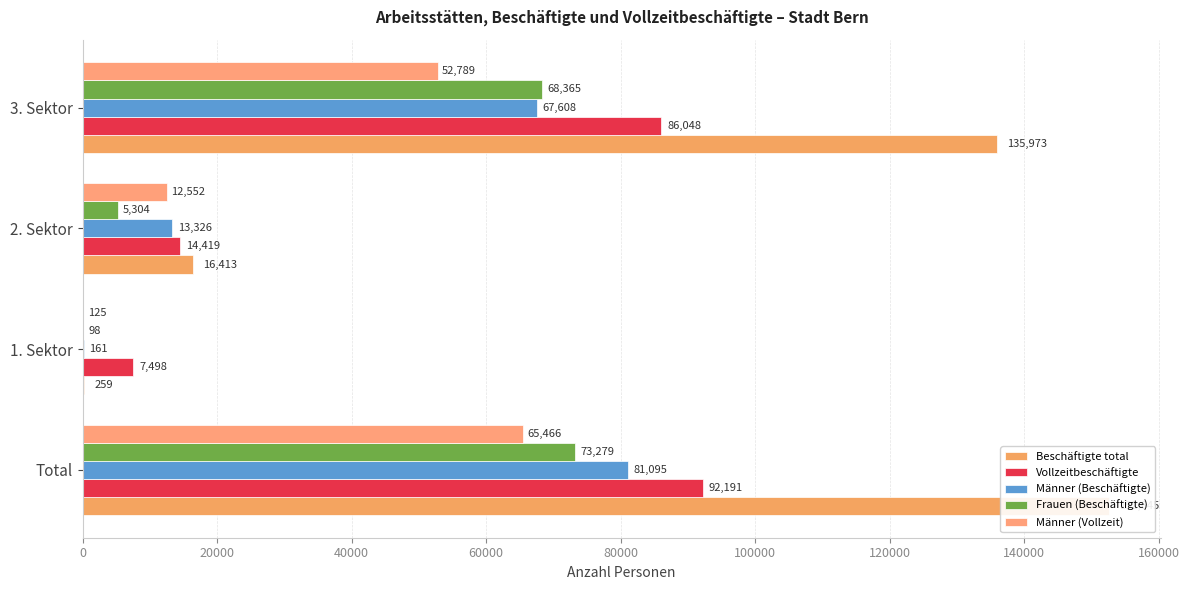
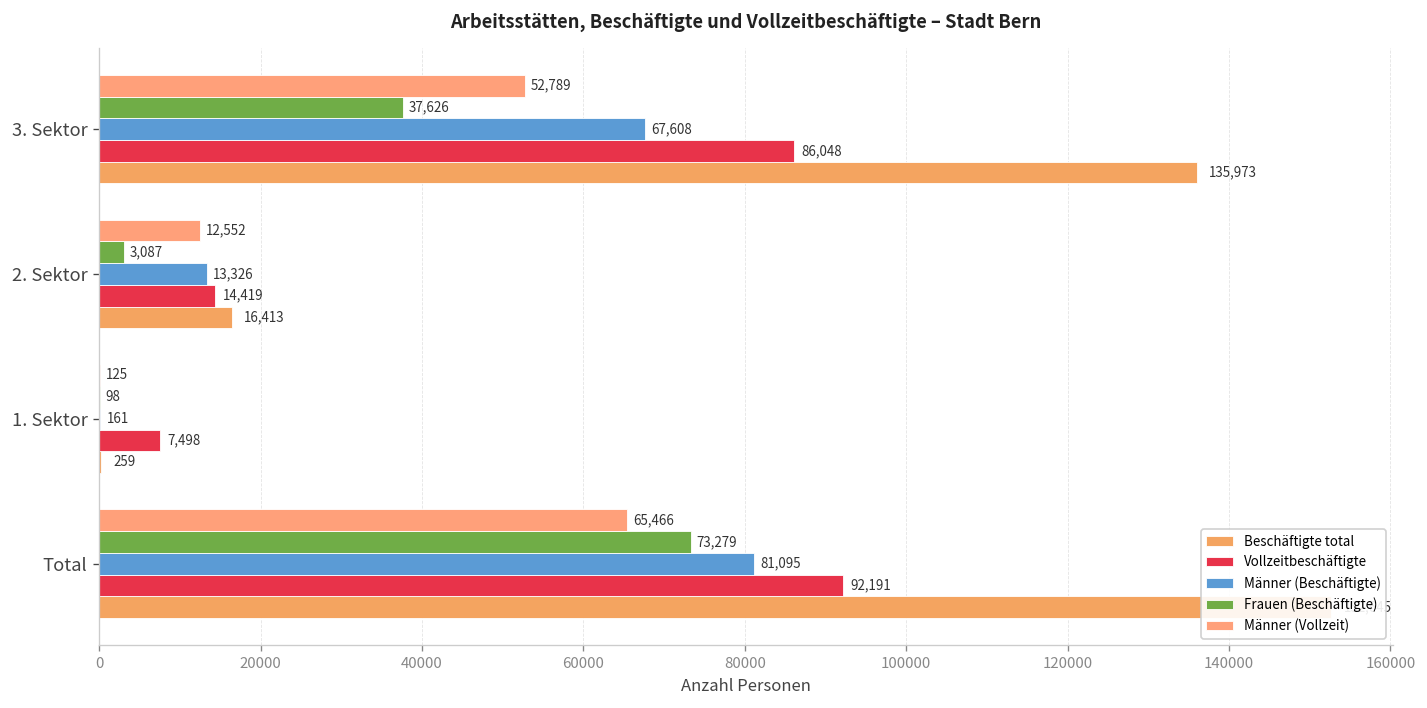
  {
    "Vollzeitbeschäftigte": {
      "3. Sektor": "86,048",
      "2. Sektor": "14,419",
      "1. Sektor": "7,498",
      "Total": "92,191"
    },
    "Männer (Beschäftigte)": {
      "3. Sektor": "67,608",
      "2. Sektor": "13,326",
      "1. Sektor": "161",
      "Total": "81,095"
    },
    "Frauen (Beschäftigte)": {
-     "3. Sektor": "68,365",
-     "2. Sektor": "5,304",
+     "3. Sektor": "37,626",
+     "2. Sektor": "3,087",
      "1. Sektor": "98",
      "Total": "73,279"
    }
  }
